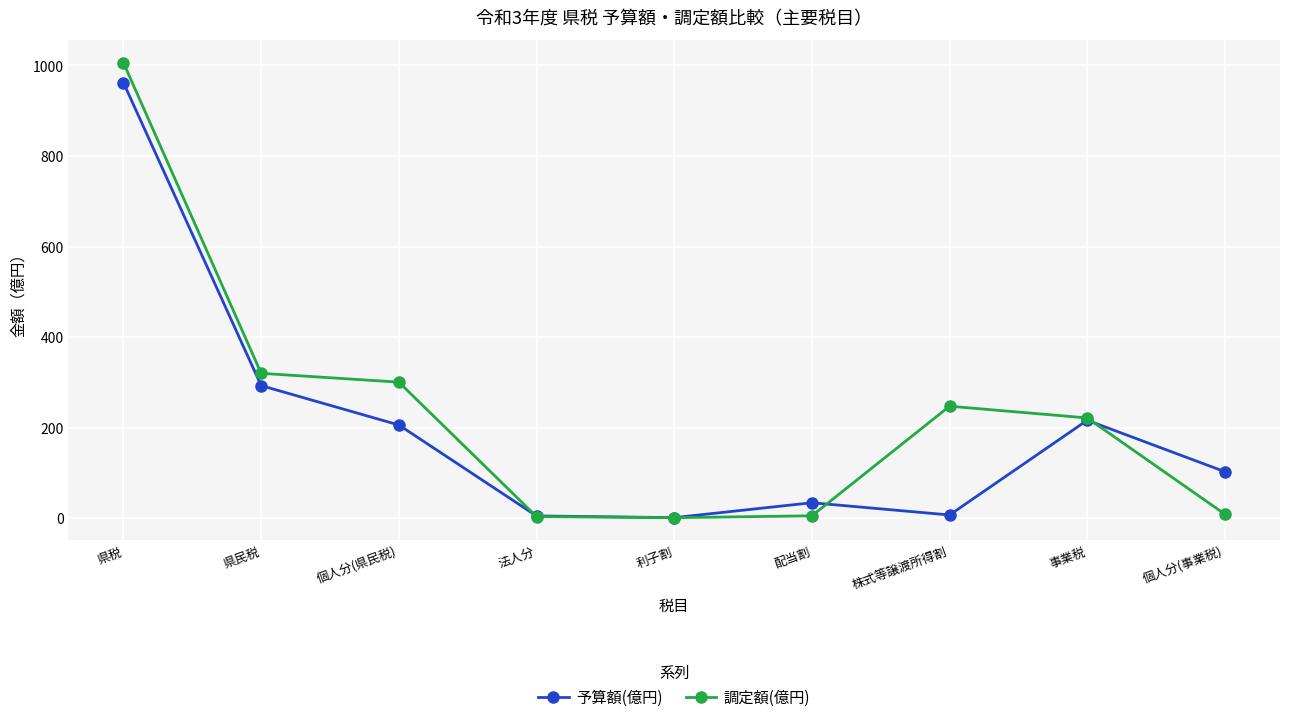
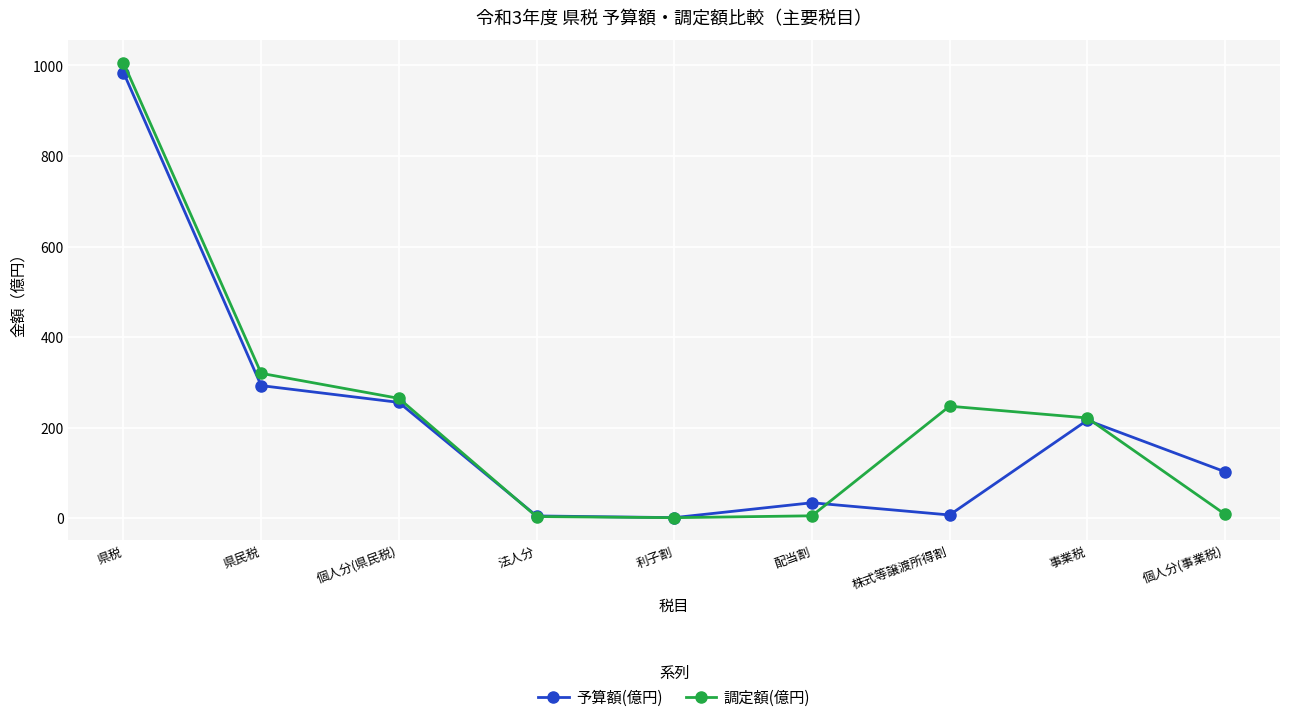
  {
    "予算額(億円)": {
-     "県税": 960,
+     "県税": 980,
      "県民税": 290,
-     "個人分(県民税)": 210,
+     "個人分(県民税)": 260,
      "配当割": 30,
      "株式等譲渡所得割": 10,
      "個人分(事業税)": 100
    },
    "調定額(億円)": {
      "県税": 1010,
      "県民税": 320,
-     "個人分(県民税)": 300,
+     "個人分(県民税)": 260,
      "配当割": 10,
      "株式等譲渡所得割": 250,
      "個人分(事業税)": 10
    }
  }
